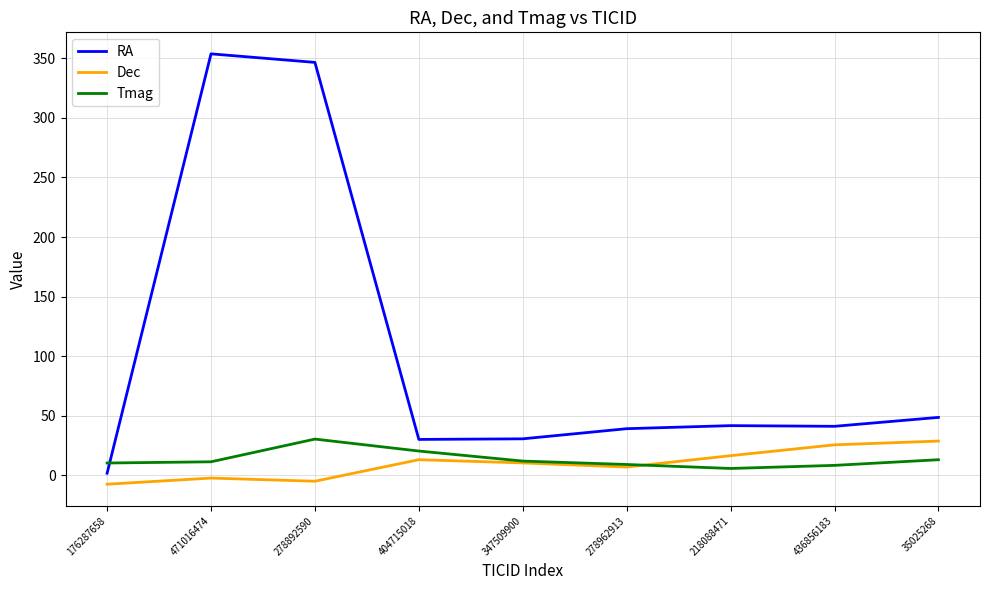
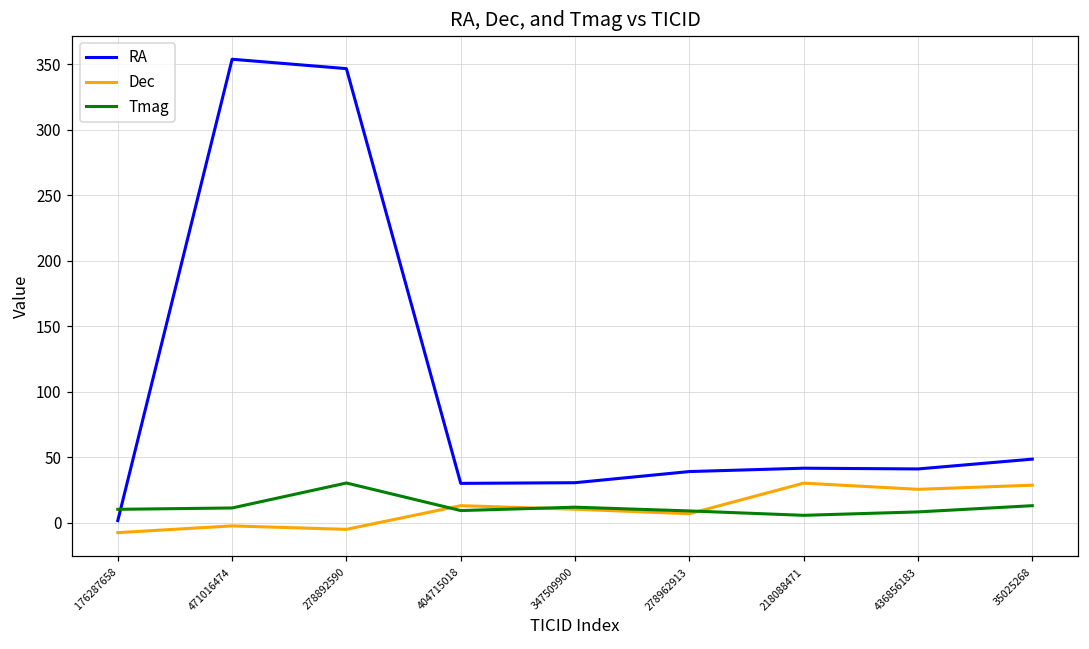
  {
    "RA": {
      "176287658": 2,
      "471016474": 354,
      "278892590": 347,
      "404715018": 30,
      "347509900": 31,
      "278962913": 39,
      "218088471": 42,
      "436856183": 41,
      "35025268": 49
    },
    "Dec": {
      "176287658": -8,
      "471016474": -2,
      "278892590": -5,
      "404715018": 13,
-     "218088471": 16,
+     "218088471": 30,
      "436856183": 26,
      "35025268": 29
    },
    "Tmag": {
      "176287658": 10,
      "471016474": 11,
      "278892590": 30,
-     "404715018": 20,
+     "404715018": 9,
      "218088471": 6,
      "436856183": 8,
      "35025268": 13
    }
  }
